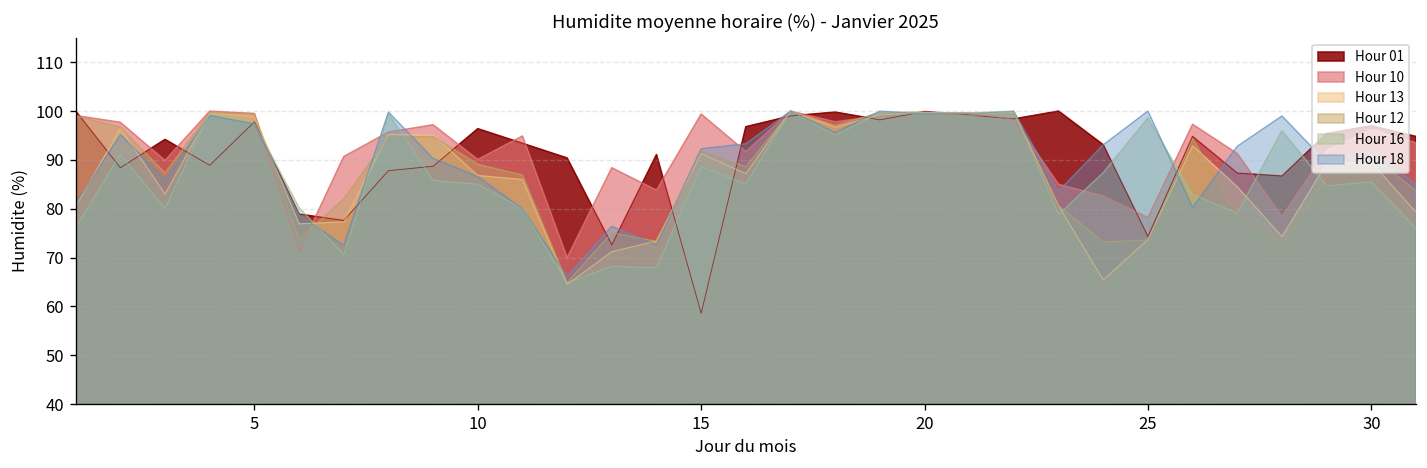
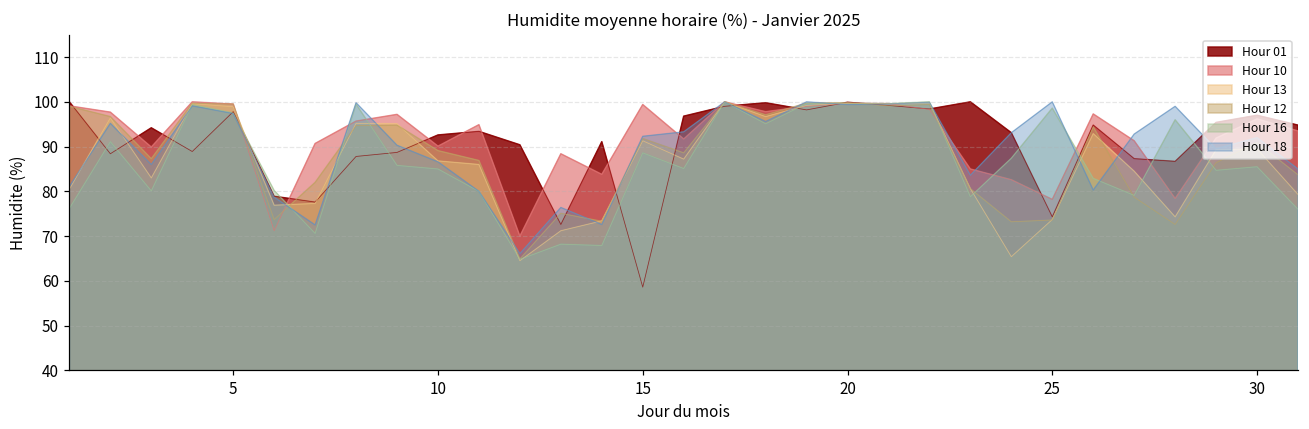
  {
    "Hour 01": {
-     "10": 96,
+     "10": 93,
      "15": 59
    }
  }
